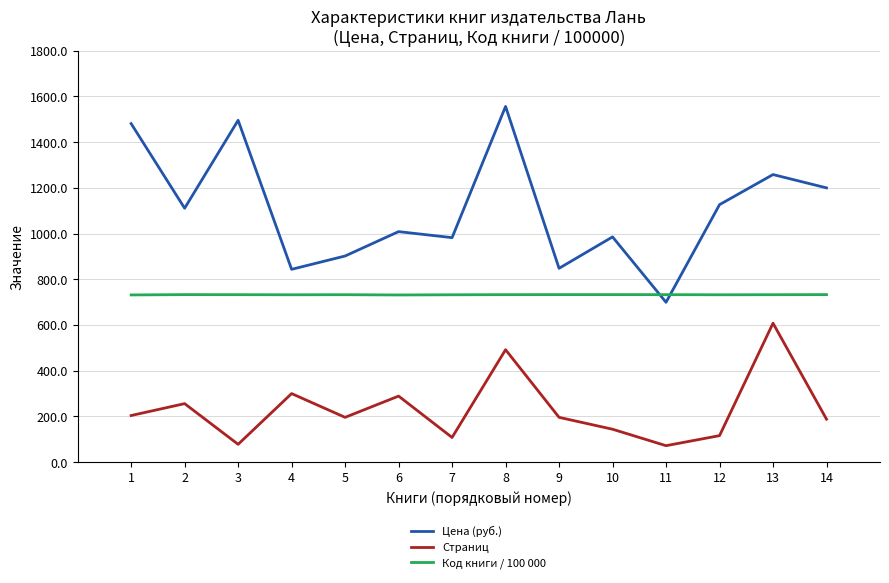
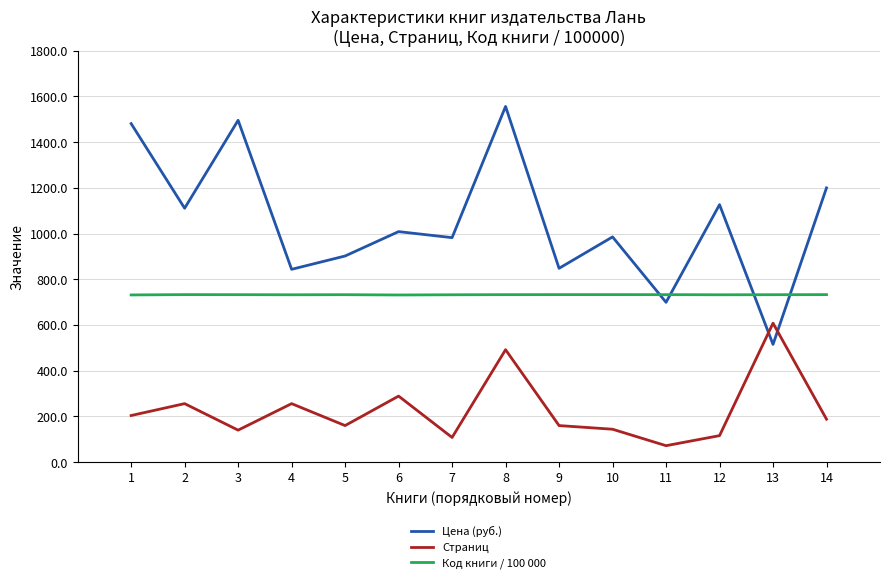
  {
    "Цена (руб.)": {
      "1": 1480,
      "2": 1110,
      "3": 1500,
      "4": 840,
      "5": 900,
      "6": 1010,
      "7": 980,
      "8": 1560,
      "9": 850,
      "10": 990,
      "11": 700,
      "12": 1130,
-     "13": 1260,
+     "13": 520,
      "14": 1200
    },
    "Страниц": {
      "1": 200,
      "2": 260,
-     "3": 80,
-     "4": 300,
-     "5": 200,
+     "3": 140,
+     "4": 260,
+     "5": 160,
      "6": 290,
      "7": 110,
      "8": 490,
-     "9": 200,
+     "9": 160,
      "10": 140,
      "11": 70,
      "12": 120,
      "13": 610,
      "14": 190
    },
    "Код книги / 100 000": {
      "1": 730,
      "2": 730,
      "3": 730,
      "4": 730,
      "5": 730,
      "6": 730,
      "7": 730,
      "8": 730,
      "9": 730,
      "10": 730,
      "11": 730,
      "12": 730,
      "13": 730,
      "14": 730
    }
  }
